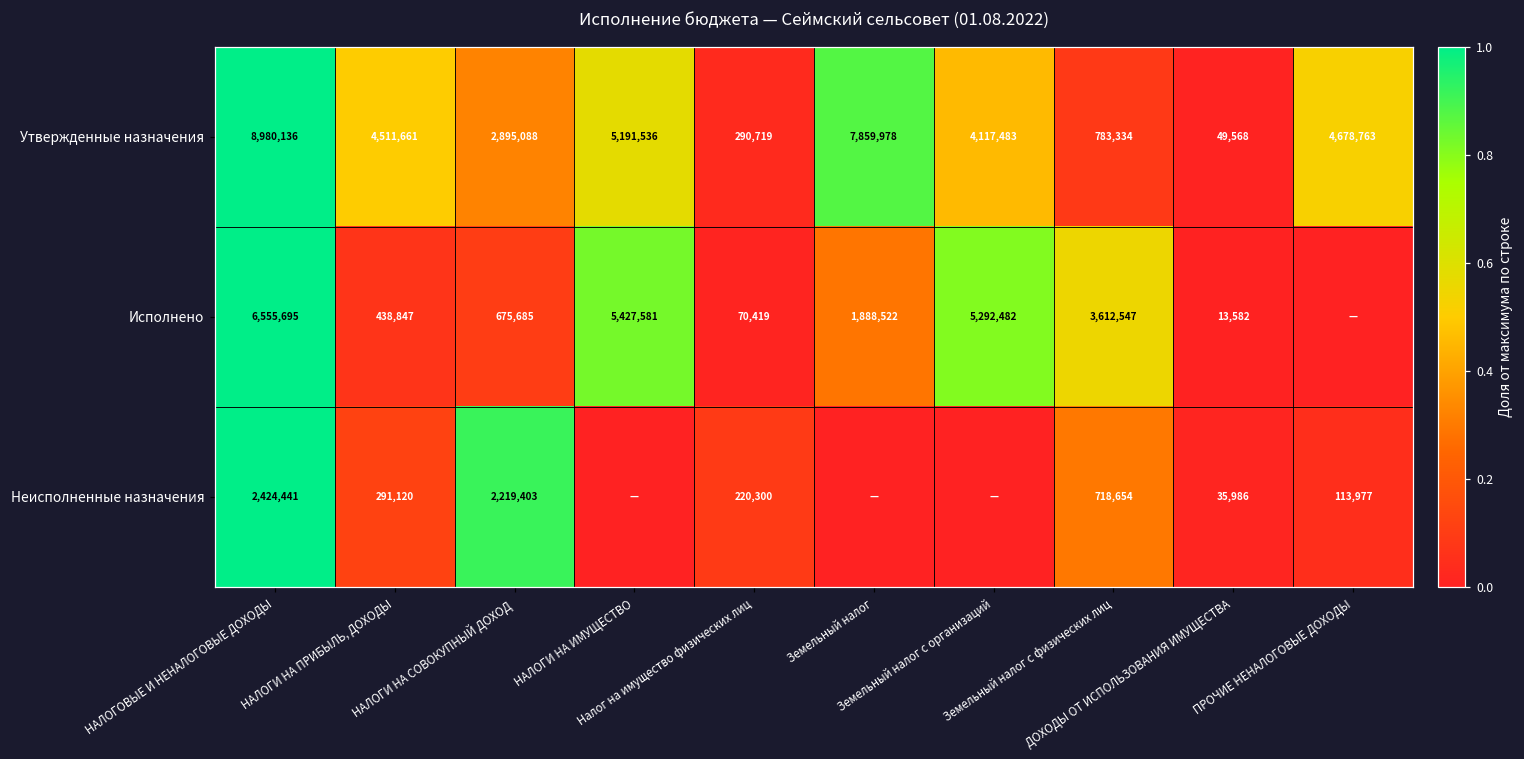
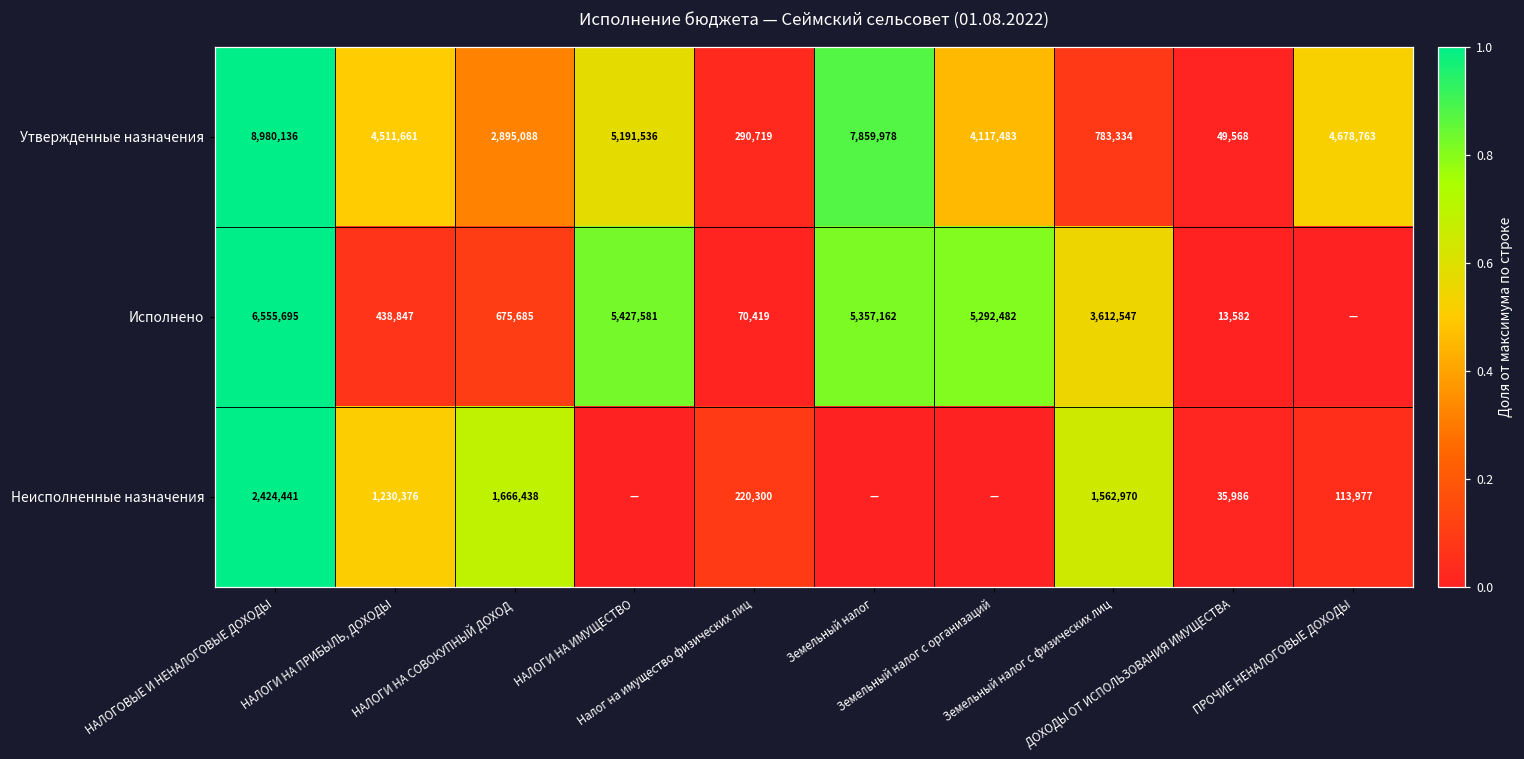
  {
    "Утвержденные назначения": {
      "НАЛОГОВЫЕ И НЕНАЛОГОВЫЕ ДОХОДЫ": "8,980,136",
      "НАЛОГИ НА ПРИБЫЛЬ, ДОХОДЫ": "4,511,661",
      "НАЛОГИ НА СОВОКУПНЫЙ ДОХОД": "2,895,088",
      "НАЛОГИ НА ИМУЩЕСТВО": "5,191,536",
      "Налог на имущество физических лиц": "290,719",
      "Земельный налог": "7,859,978",
      "Земельный налог с организаций": "4,117,483",
      "Земельный налог с физических лиц": "783,334",
      "ДОХОДЫ ОТ ИСПОЛЬЗОВАНИЯ ИМУЩЕСТВА": "49,568",
      "ПРОЧИЕ НЕНАЛОГОВЫЕ ДОХОДЫ": "4,678,763"
    },
    "Исполнено": {
      "НАЛОГОВЫЕ И НЕНАЛОГОВЫЕ ДОХОДЫ": "6,555,695",
      "НАЛОГИ НА ПРИБЫЛЬ, ДОХОДЫ": "438,847",
      "НАЛОГИ НА СОВОКУПНЫЙ ДОХОД": "675,685",
      "НАЛОГИ НА ИМУЩЕСТВО": "5,427,581",
      "Налог на имущество физических лиц": "70,419",
-     "Земельный налог": "1,888,522",
+     "Земельный налог": "5,357,162",
      "Земельный налог с организаций": "5,292,482",
      "Земельный налог с физических лиц": "3,612,547",
      "ДОХОДЫ ОТ ИСПОЛЬЗОВАНИЯ ИМУЩЕСТВА": "13,582"
    },
    "Неисполненные назначения": {
      "НАЛОГОВЫЕ И НЕНАЛОГОВЫЕ ДОХОДЫ": "2,424,441",
-     "НАЛОГИ НА ПРИБЫЛЬ, ДОХОДЫ": "291,120",
-     "НАЛОГИ НА СОВОКУПНЫЙ ДОХОД": "2,219,403",
+     "НАЛОГИ НА ПРИБЫЛЬ, ДОХОДЫ": "1,230,376",
+     "НАЛОГИ НА СОВОКУПНЫЙ ДОХОД": "1,666,438",
      "Налог на имущество физических лиц": "220,300",
-     "Земельный налог с физических лиц": "718,654",
+     "Земельный налог с физических лиц": "1,562,970",
      "ДОХОДЫ ОТ ИСПОЛЬЗОВАНИЯ ИМУЩЕСТВА": "35,986",
      "ПРОЧИЕ НЕНАЛОГОВЫЕ ДОХОДЫ": "113,977"
    }
  }
